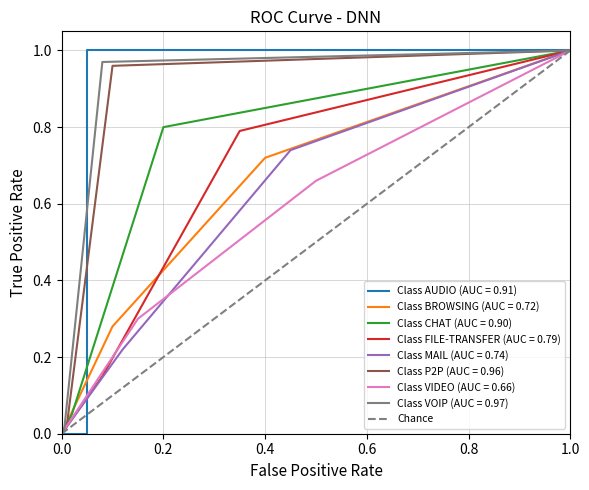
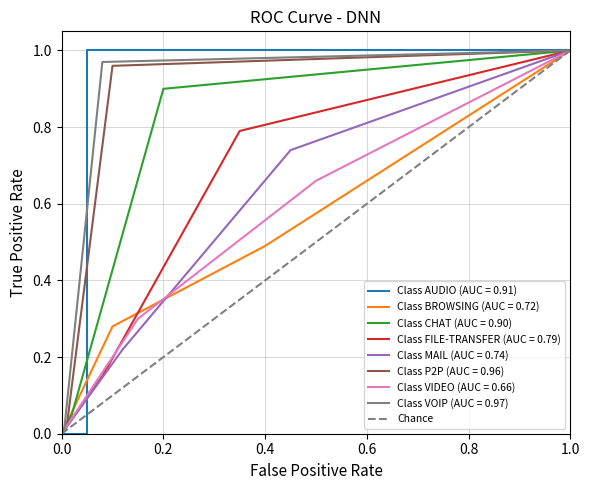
  {
    "Class BROWSING (AUC = 0.72)": {
-     "0.4": 0.72
+     "0.4": 0.49
    },
    "Class CHAT (AUC = 0.90)": {
-     "0.2": 0.8
+     "0.2": 0.9
    }
  }
